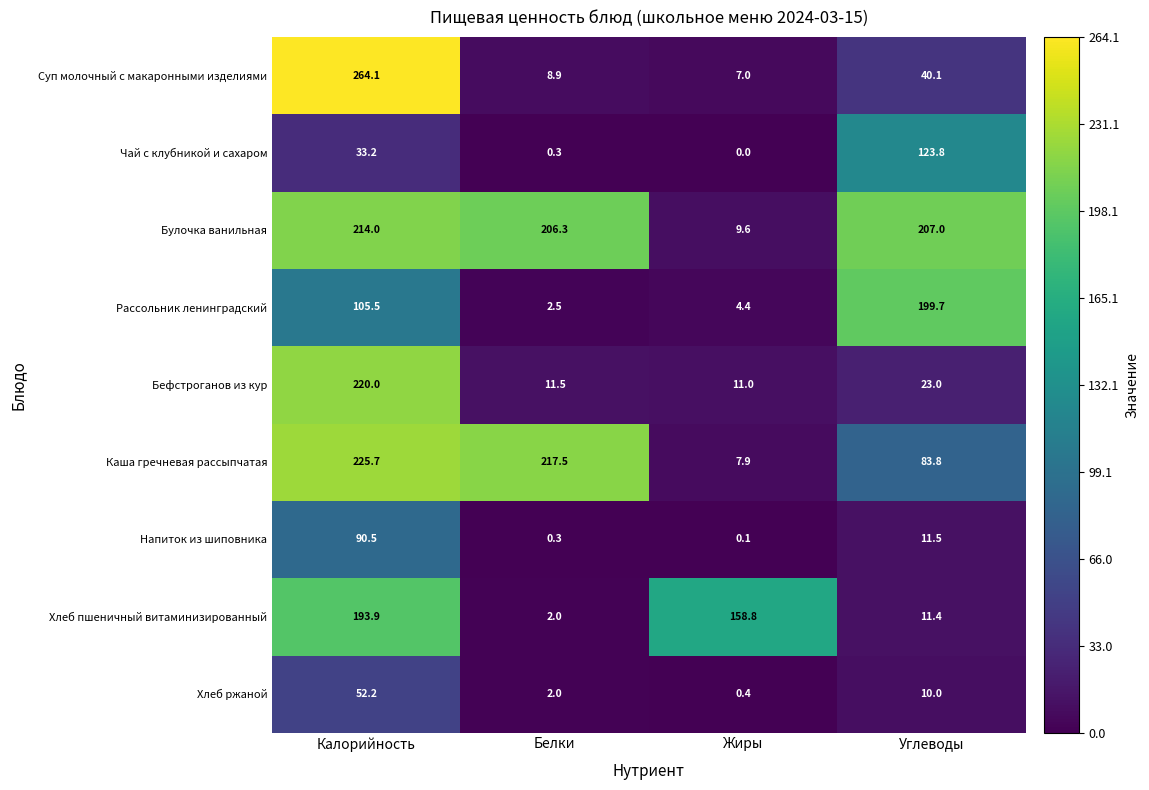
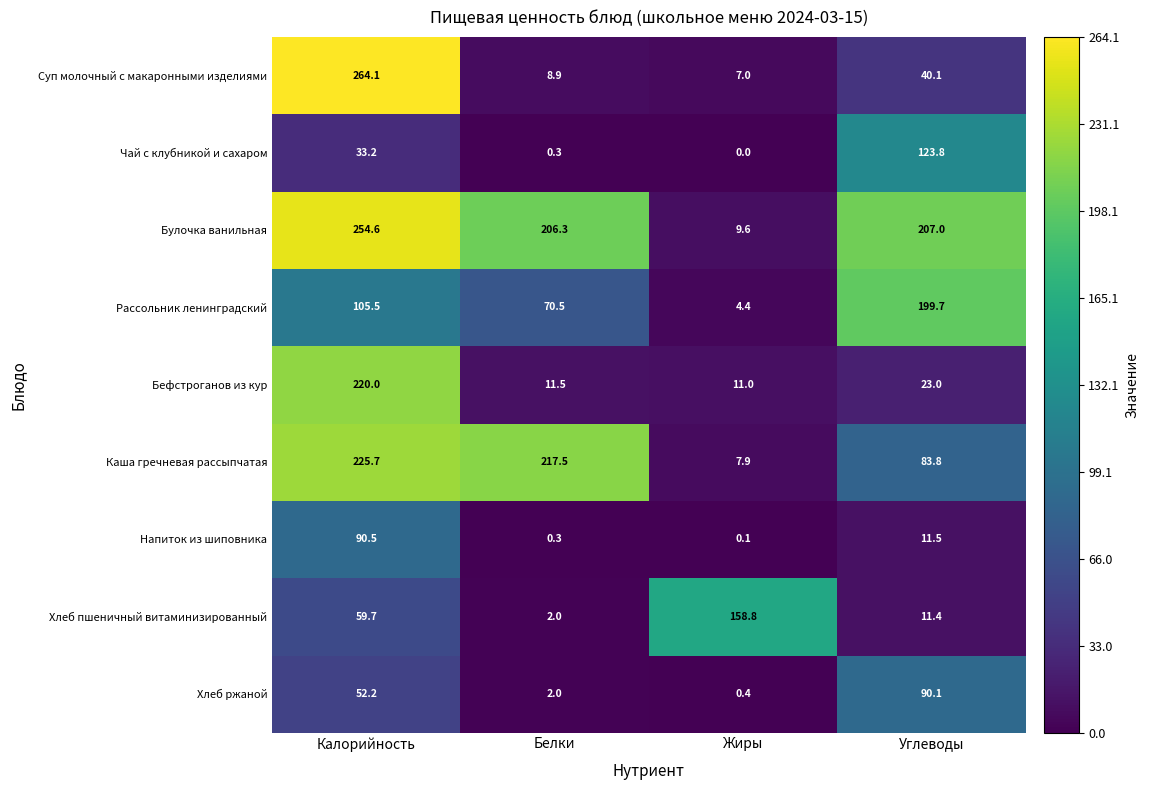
  {
    "Суп молочный с макаронными изделиями": {
      "Калорийность": 264.1,
      "Белки": 8.9,
      "Жиры": 7.0,
      "Углеводы": 40.1
    },
    "Чай с клубникой и сахаром": {
      "Калорийность": 33.2,
      "Белки": 0.3,
      "Жиры": 0.0,
      "Углеводы": 123.8
    },
    "Булочка ванильная": {
-     "Калорийность": 214.0,
+     "Калорийность": 254.6,
      "Белки": 206.3,
      "Жиры": 9.6,
      "Углеводы": 207.0
    },
    "Рассольник ленинградский": {
      "Калорийность": 105.5,
-     "Белки": 2.5,
+     "Белки": 70.5,
      "Жиры": 4.4,
      "Углеводы": 199.7
    },
    "Бефстроганов из кур": {
      "Калорийность": 220.0,
      "Белки": 11.5,
      "Жиры": 11.0,
      "Углеводы": 23.0
    },
    "Каша гречневая рассыпчатая": {
      "Калорийность": 225.7,
      "Белки": 217.5,
      "Жиры": 7.9,
      "Углеводы": 83.8
    },
    "Напиток из шиповника": {
      "Калорийность": 90.5,
      "Белки": 0.3,
      "Жиры": 0.1,
      "Углеводы": 11.5
    },
    "Хлеб пшеничный витаминизированный": {
-     "Калорийность": 193.9,
+     "Калорийность": 59.7,
      "Белки": 2.0,
      "Жиры": 158.8,
      "Углеводы": 11.4
    },
    "Хлеб ржаной": {
      "Калорийность": 52.2,
      "Белки": 2.0,
      "Жиры": 0.4,
-     "Углеводы": 10.0
+     "Углеводы": 90.1
    }
  }
